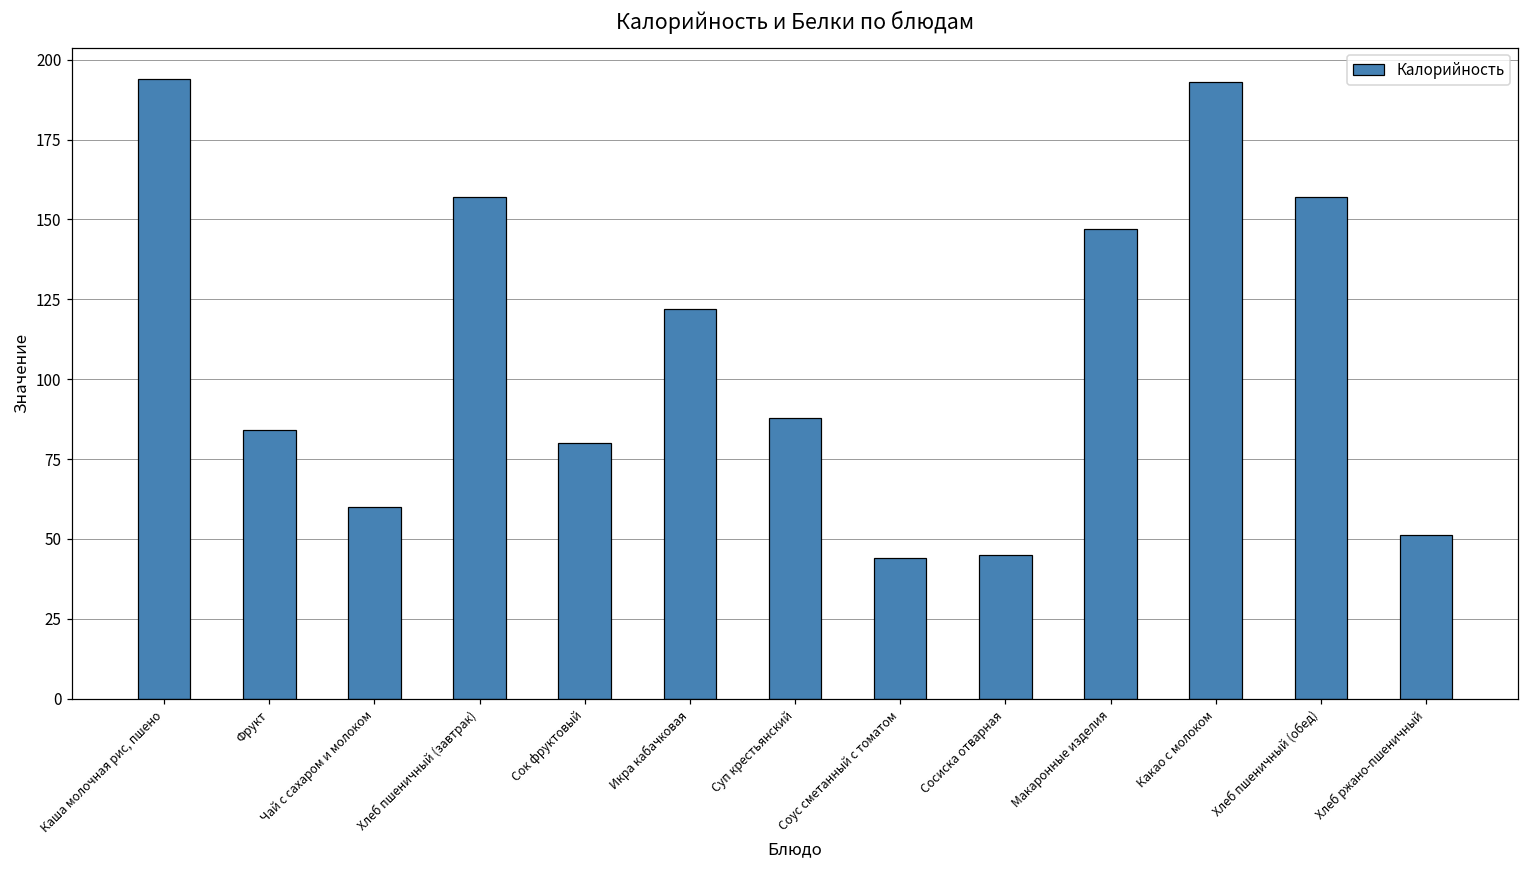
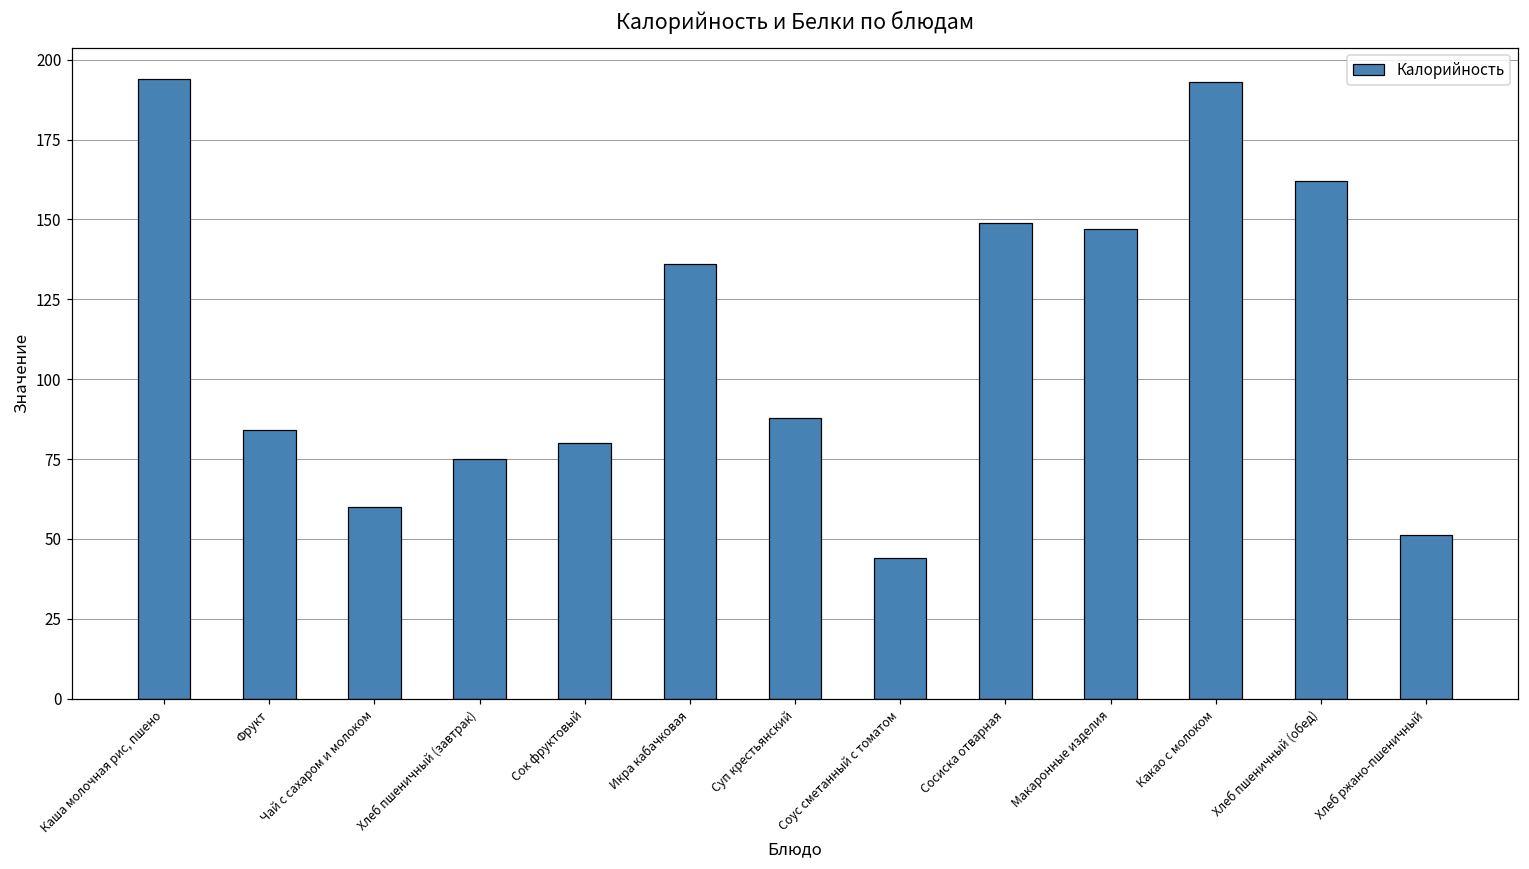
  {
    "Каша молочная рис, пшено": 194,
    "Фрукт": 84,
    "Чай с сахаром и молоком": 60,
-   "Хлеб пшеничный (завтрак)": 157,
+   "Хлеб пшеничный (завтрак)": 75,
    "Сок фруктовый": 80,
-   "Икра кабачковая": 122,
+   "Икра кабачковая": 136,
    "Суп крестьянский": 88,
    "Соус сметанный с томатом": 44,
-   "Сосиска отварная": 45,
+   "Сосиска отварная": 149,
    "Макаронные изделия": 147,
    "Какао с молоком": 193,
-   "Хлеб пшеничный (обед)": 157,
+   "Хлеб пшеничный (обед)": 162,
    "Хлеб ржано-пшеничный": 51
  }
